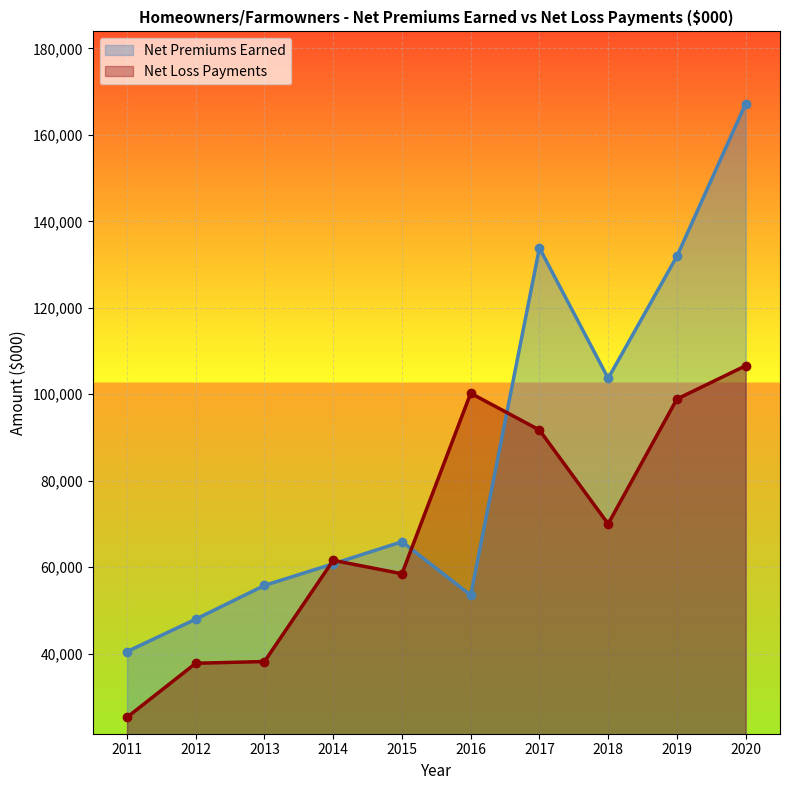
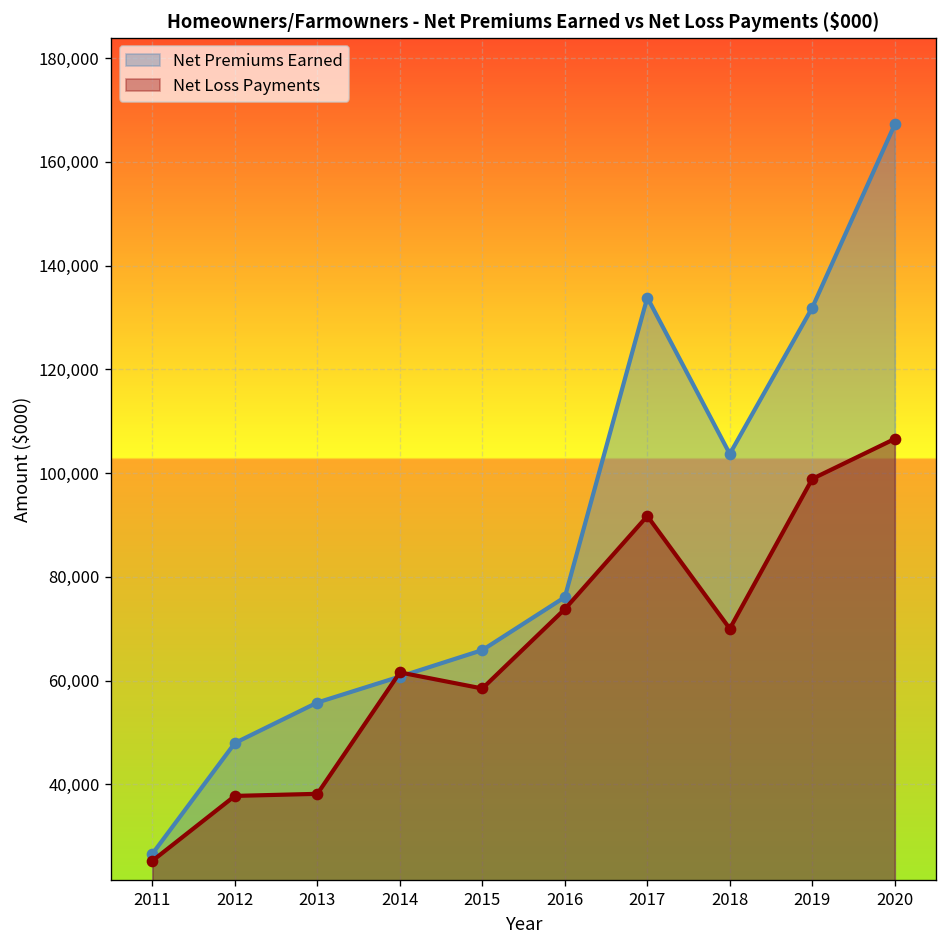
  {
    "Net Premiums Earned": {
-     "2011": "41,000",
+     "2011": "27,000",
      "2012": "48,000",
      "2013": "56,000",
      "2014": "61,000",
      "2015": "66,000",
-     "2016": "54,000",
+     "2016": "76,000",
      "2017": "134,000",
      "2018": "104,000",
      "2019": "132,000",
      "2020": "167,000"
    },
    "Net Loss Payments": {
      "2011": "25,000",
      "2012": "38,000",
      "2013": "38,000",
      "2014": "62,000",
      "2015": "59,000",
-     "2016": "100,000",
+     "2016": "74,000",
      "2017": "92,000",
      "2018": "70,000",
      "2019": "99,000",
      "2020": "107,000"
    }
  }
